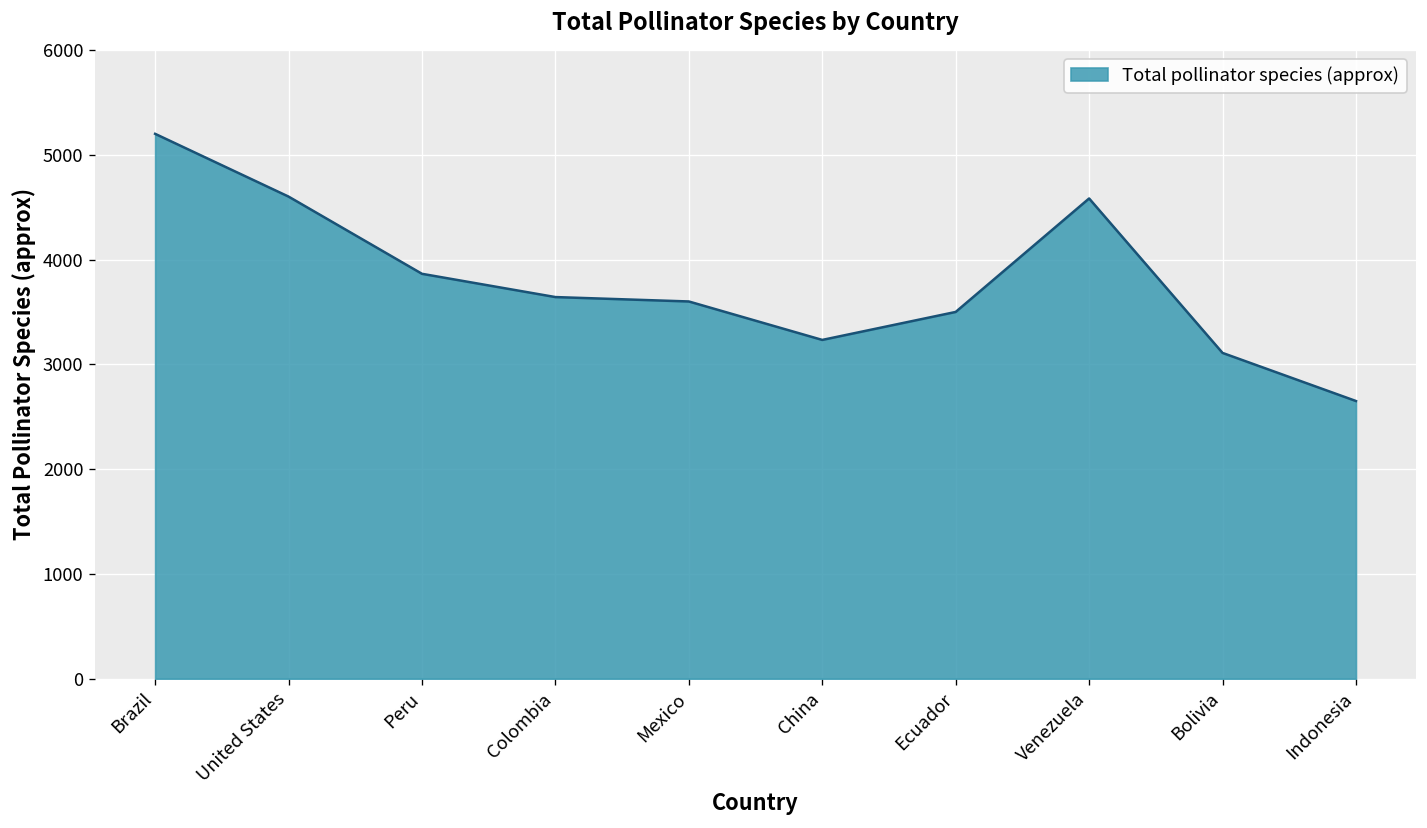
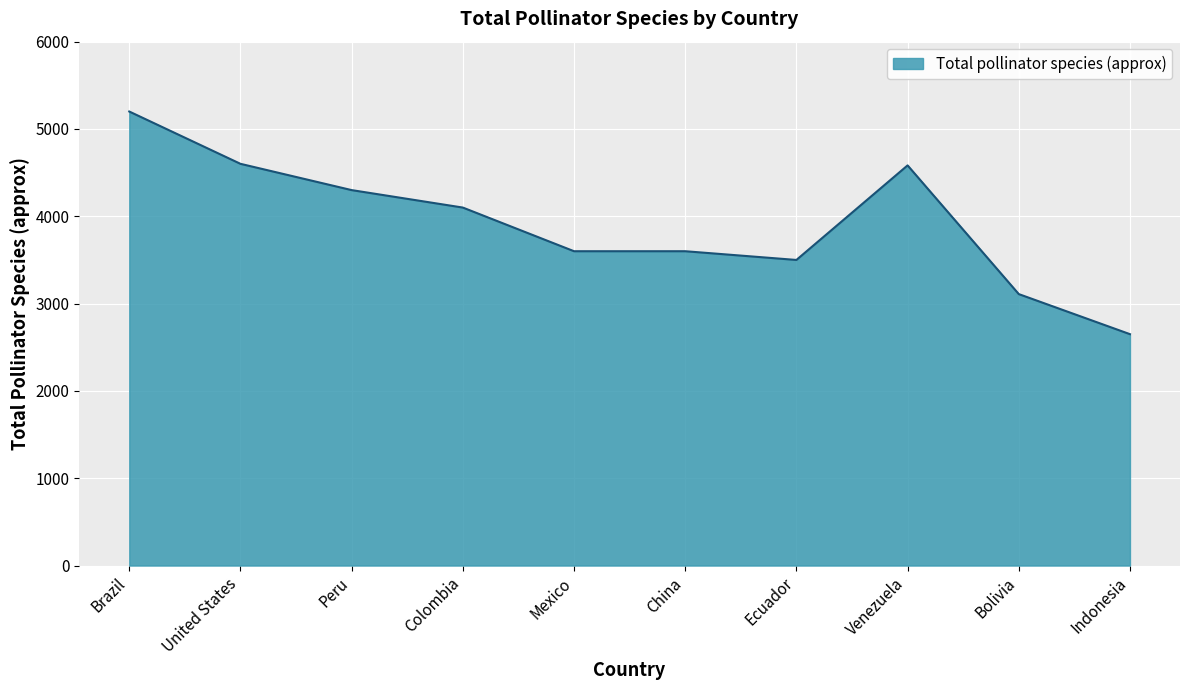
  {
    "Brazil": 5200,
    "United States": 4600,
-   "Peru": 3900,
-   "Colombia": 3600,
+   "Peru": 4300,
+   "Colombia": 4100,
    "Mexico": 3600,
-   "China": 3200,
+   "China": 3600,
    "Ecuador": 3500,
    "Venezuela": 4600,
    "Bolivia": 3100,
    "Indonesia": 2700
  }
